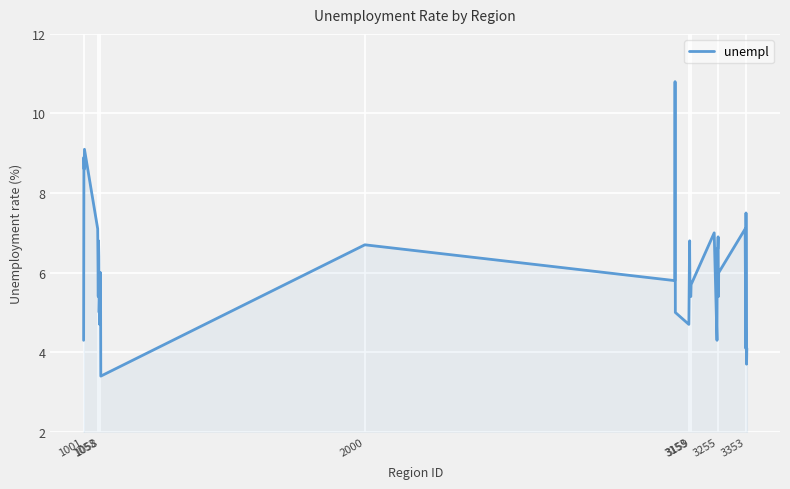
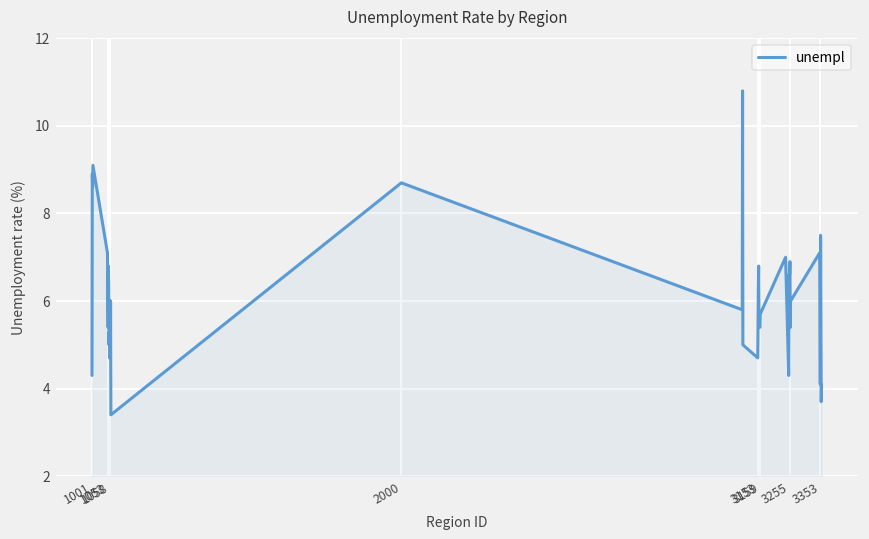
  {
    "1001": 4.3,
    "1053": 5.4,
    "1058": 4.7,
-   "2000": 6.7,
+   "2000": 8.7,
    "3153": 6.3,
    "3159": 5.7,
    "3255": 6.9,
    "3353": 4.1
  }
